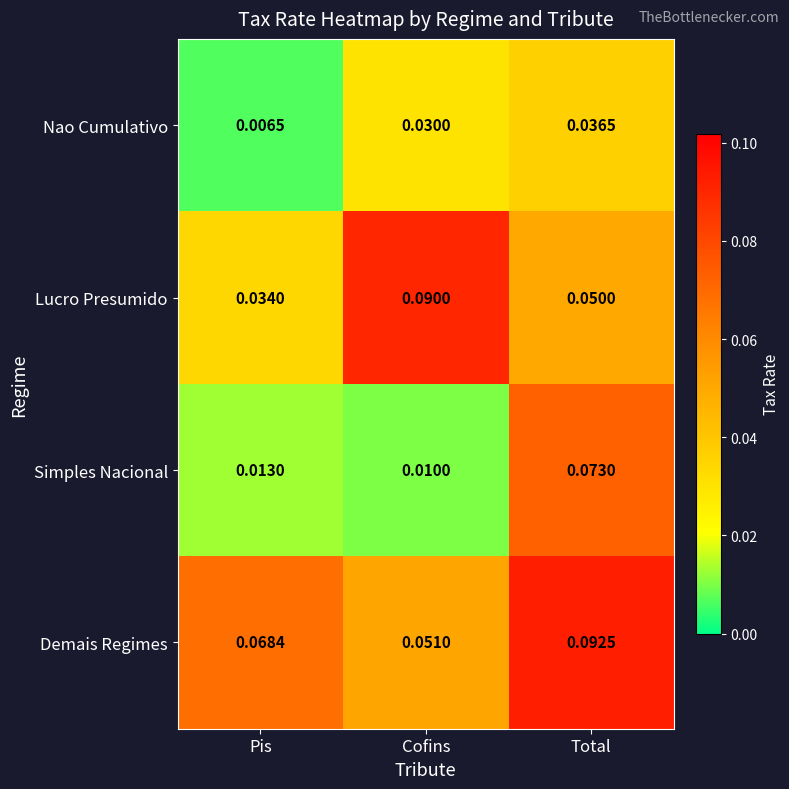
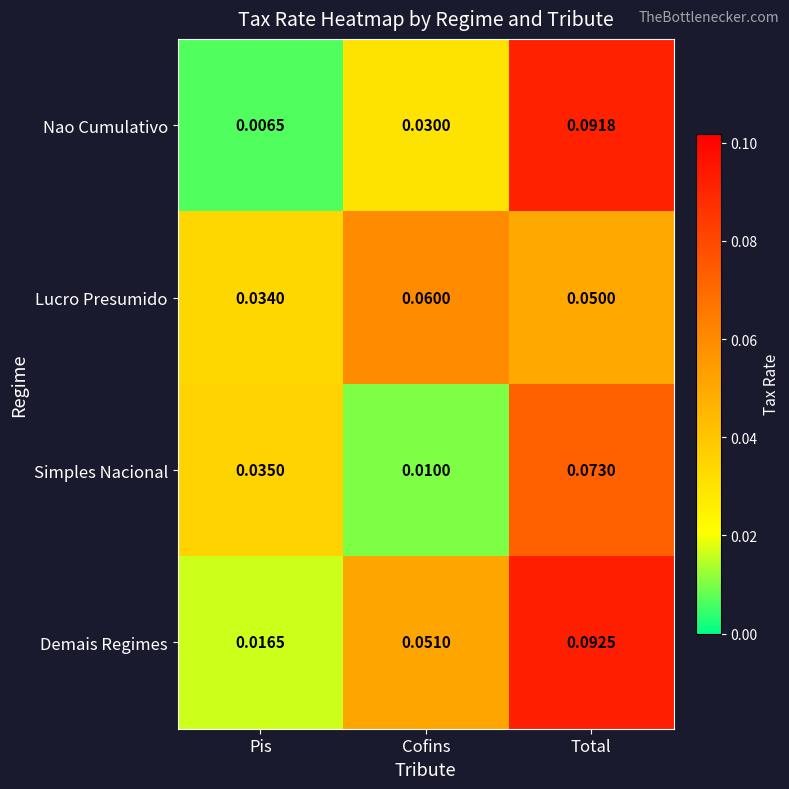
  {
    "Nao Cumulativo": {
      "Pis": 0.0065,
      "Cofins": 0.0300,
-     "Total": 0.0365
+     "Total": 0.0918
    },
    "Lucro Presumido": {
      "Pis": 0.0340,
-     "Cofins": 0.0900,
+     "Cofins": 0.0600,
      "Total": 0.0500
    },
    "Simples Nacional": {
-     "Pis": 0.0130,
+     "Pis": 0.0350,
      "Cofins": 0.0100,
      "Total": 0.0730
    },
    "Demais Regimes": {
-     "Pis": 0.0684,
+     "Pis": 0.0165,
      "Cofins": 0.0510,
      "Total": 0.0925
    }
  }
